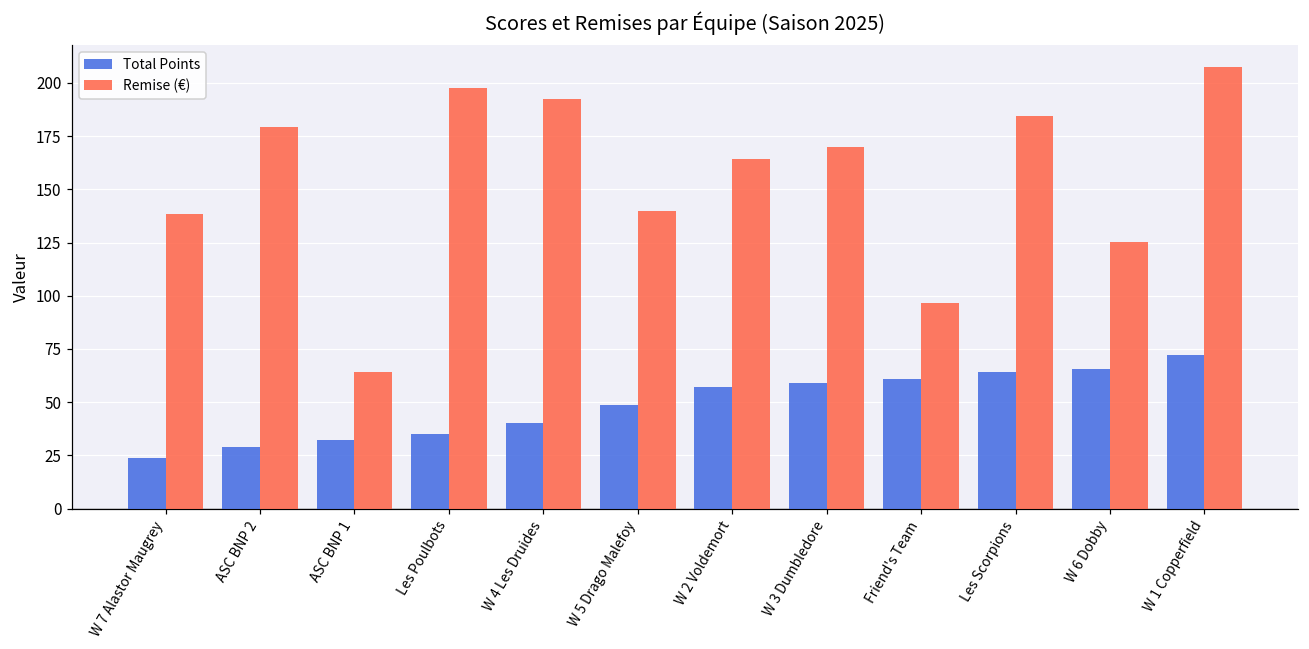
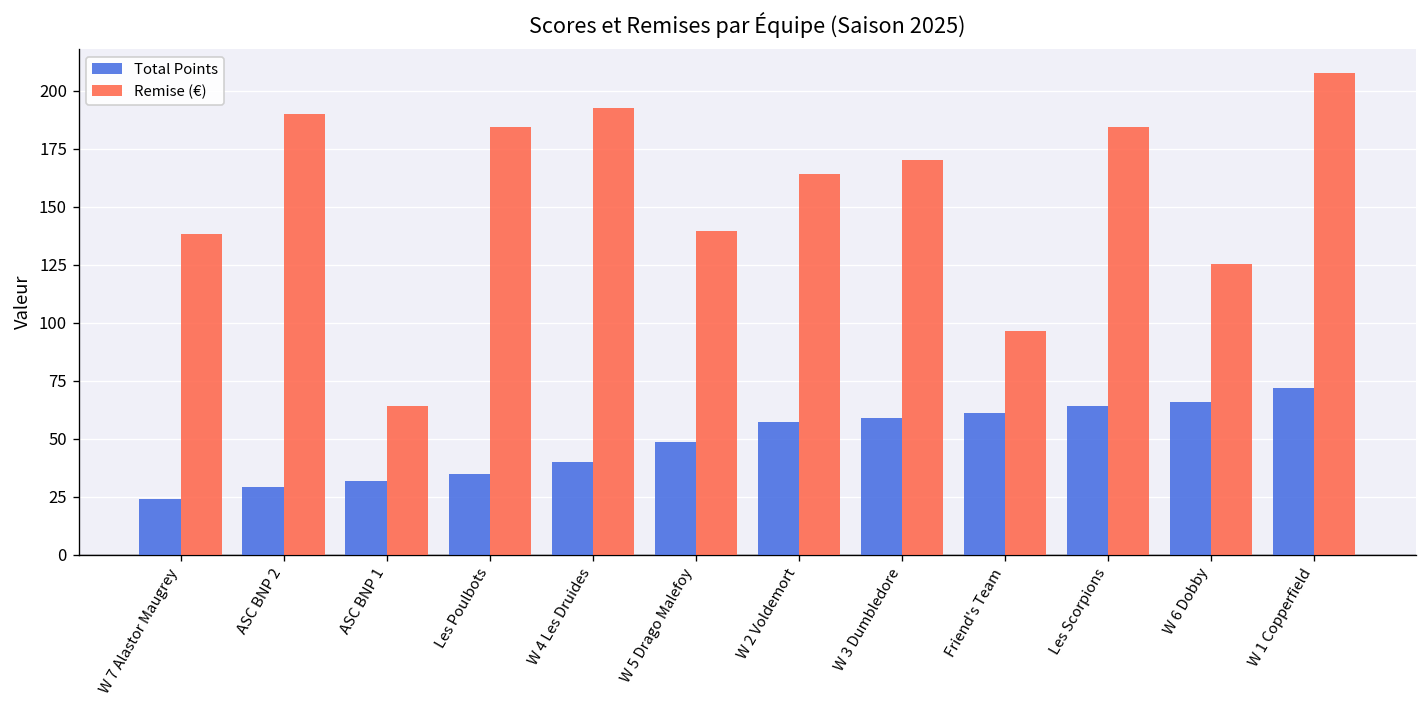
  {
    "Total Points": {
      "W 7 Alastor Maugrey": 24,
      "ASC BNP 2": 29,
      "ASC BNP 1": 32,
      "Les Poulbots": 35,
      "W 4 Les Druides": 40,
      "W 5 Drago Malefoy": 49,
      "W 2 Voldemort": 57,
      "W 3 Dumbledore": 59,
      "Friend's Team": 61,
      "Les Scorpions": 64,
      "W 6 Dobby": 66,
      "W 1 Copperfield": 72
    },
    "Remise (€)": {
      "W 7 Alastor Maugrey": 138,
-     "ASC BNP 2": 179,
+     "ASC BNP 2": 190,
      "ASC BNP 1": 64,
-     "Les Poulbots": 198,
+     "Les Poulbots": 184,
      "W 4 Les Druides": 192,
      "W 5 Drago Malefoy": 140,
      "W 2 Voldemort": 164,
      "W 3 Dumbledore": 170,
      "Friend's Team": 97,
      "Les Scorpions": 184,
      "W 6 Dobby": 125,
      "W 1 Copperfield": 207
    }
  }
